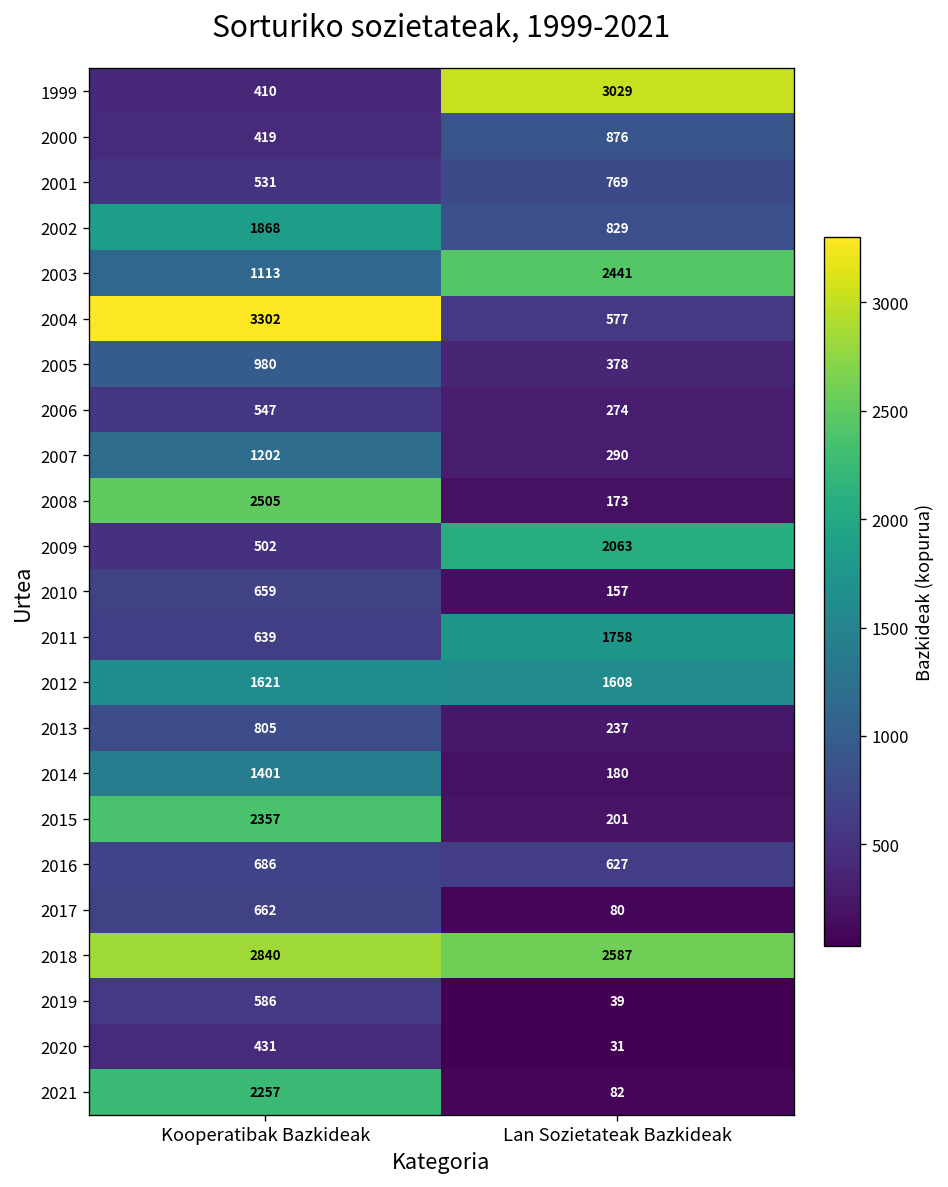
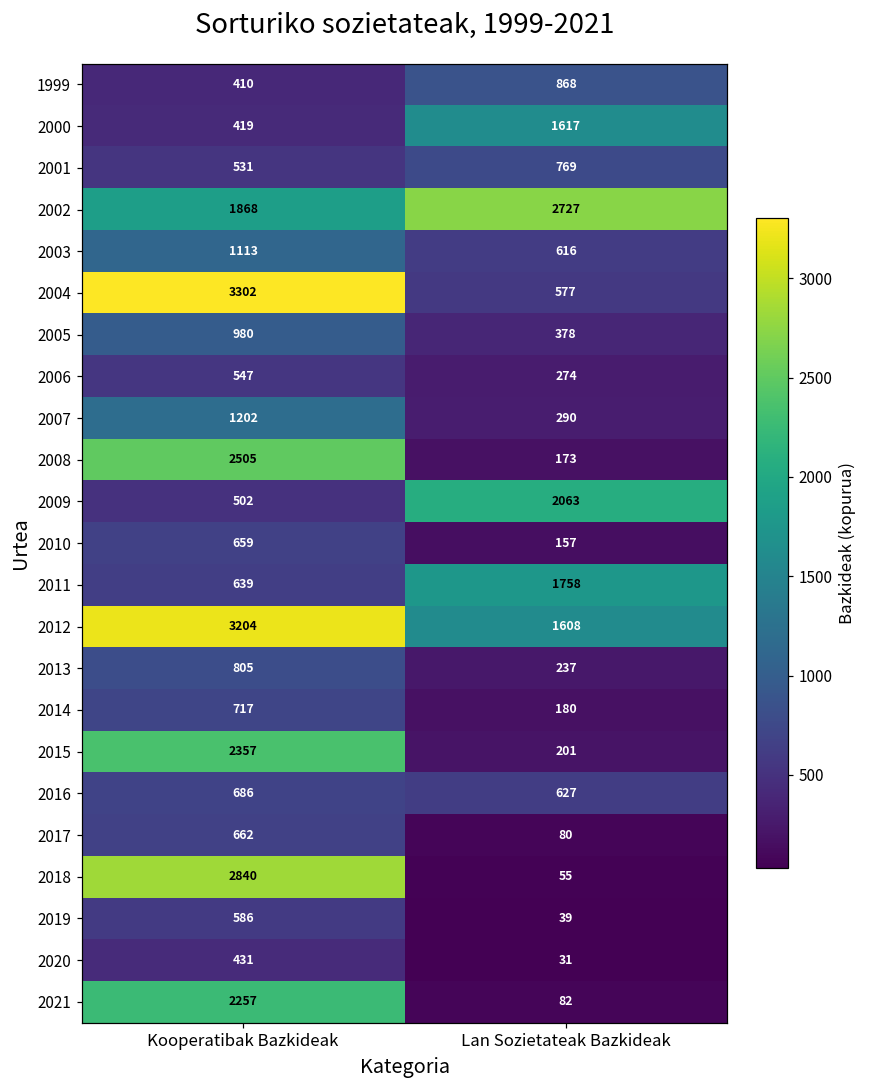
  {
    "1999": {
      "Kooperatibak Bazkideak": 410,
-     "Lan Sozietateak Bazkideak": 3029
+     "Lan Sozietateak Bazkideak": 868
    },
    "2000": {
      "Kooperatibak Bazkideak": 419,
-     "Lan Sozietateak Bazkideak": 876
+     "Lan Sozietateak Bazkideak": 1617
    },
    "2001": {
      "Kooperatibak Bazkideak": 531,
      "Lan Sozietateak Bazkideak": 769
    },
    "2002": {
      "Kooperatibak Bazkideak": 1868,
-     "Lan Sozietateak Bazkideak": 829
+     "Lan Sozietateak Bazkideak": 2727
    },
    "2003": {
      "Kooperatibak Bazkideak": 1113,
-     "Lan Sozietateak Bazkideak": 2441
+     "Lan Sozietateak Bazkideak": 616
    },
    "2004": {
      "Kooperatibak Bazkideak": 3302,
      "Lan Sozietateak Bazkideak": 577
    },
    "2005": {
      "Kooperatibak Bazkideak": 980,
      "Lan Sozietateak Bazkideak": 378
    },
    "2006": {
      "Kooperatibak Bazkideak": 547,
      "Lan Sozietateak Bazkideak": 274
    },
    "2007": {
      "Kooperatibak Bazkideak": 1202,
      "Lan Sozietateak Bazkideak": 290
    },
    "2008": {
      "Kooperatibak Bazkideak": 2505,
      "Lan Sozietateak Bazkideak": 173
    },
    "2009": {
      "Kooperatibak Bazkideak": 502,
      "Lan Sozietateak Bazkideak": 2063
    },
    "2010": {
      "Kooperatibak Bazkideak": 659,
      "Lan Sozietateak Bazkideak": 157
    },
    "2011": {
      "Kooperatibak Bazkideak": 639,
      "Lan Sozietateak Bazkideak": 1758
    },
    "2012": {
-     "Kooperatibak Bazkideak": 1621,
+     "Kooperatibak Bazkideak": 3204,
      "Lan Sozietateak Bazkideak": 1608
    },
    "2013": {
      "Kooperatibak Bazkideak": 805,
      "Lan Sozietateak Bazkideak": 237
    },
    "2014": {
-     "Kooperatibak Bazkideak": 1401,
+     "Kooperatibak Bazkideak": 717,
      "Lan Sozietateak Bazkideak": 180
    },
    "2015": {
      "Kooperatibak Bazkideak": 2357,
      "Lan Sozietateak Bazkideak": 201
    },
    "2016": {
      "Kooperatibak Bazkideak": 686,
      "Lan Sozietateak Bazkideak": 627
    },
    "2017": {
      "Kooperatibak Bazkideak": 662,
      "Lan Sozietateak Bazkideak": 80
    },
    "2018": {
      "Kooperatibak Bazkideak": 2840,
-     "Lan Sozietateak Bazkideak": 2587
+     "Lan Sozietateak Bazkideak": 55
    },
    "2019": {
      "Kooperatibak Bazkideak": 586,
      "Lan Sozietateak Bazkideak": 39
    },
    "2020": {
      "Kooperatibak Bazkideak": 431,
      "Lan Sozietateak Bazkideak": 31
    },
    "2021": {
      "Kooperatibak Bazkideak": 2257,
      "Lan Sozietateak Bazkideak": 82
    }
  }
